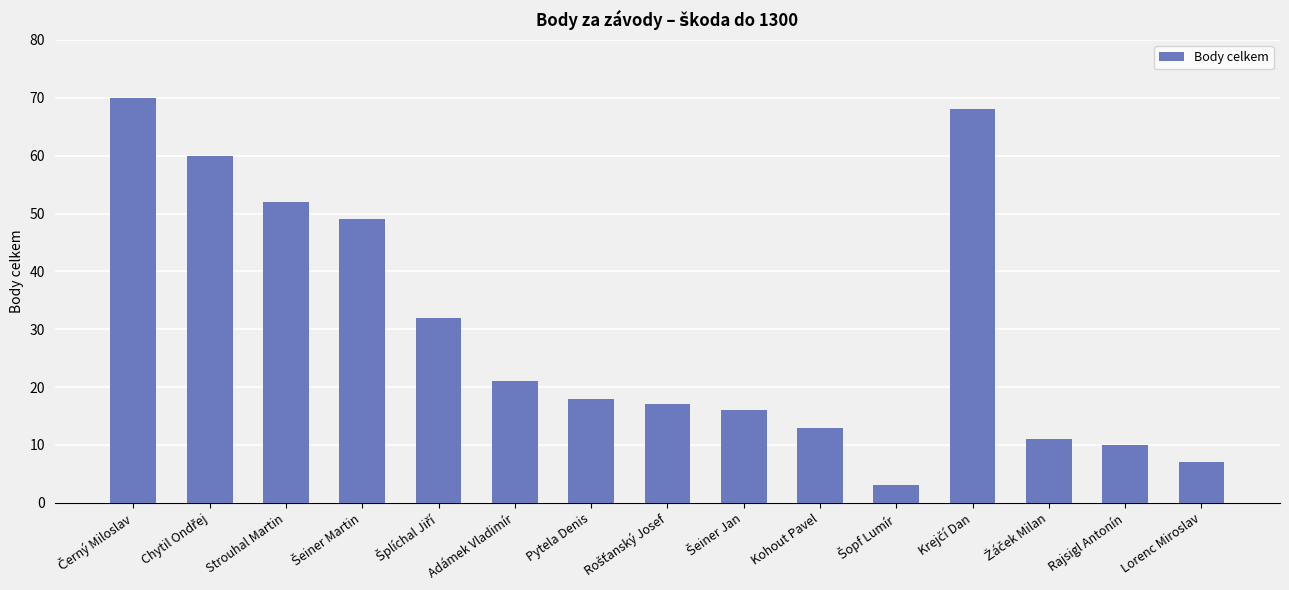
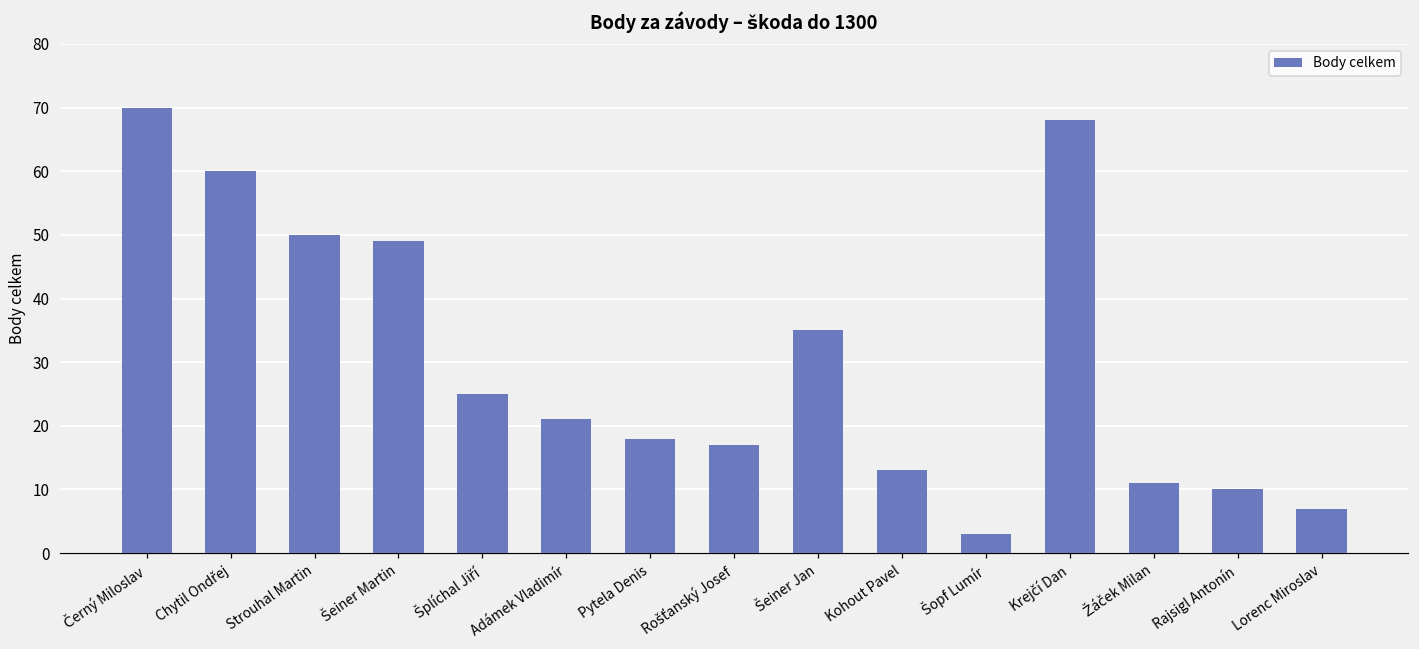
  {
    "Černý Miloslav": 70,
    "Chytil Ondřej": 60,
-   "Strouhal Martin": 52,
+   "Strouhal Martin": 50,
    "Šeiner Martin": 49,
-   "Šplíchal Jiří": 32,
+   "Šplíchal Jiří": 25,
    "Adámek Vladimír": 21,
    "Pytela Denis": 18,
    "Rošťanský Josef": 17,
-   "Šeiner Jan": 16,
+   "Šeiner Jan": 35,
    "Kohout Pavel": 13,
    "Šopf Lumír": 3,
    "Krejčí Dan": 68,
    "Žáček Milan": 11,
    "Rajsigl Antonín": 10,
    "Lorenc Miroslav": 7
  }
